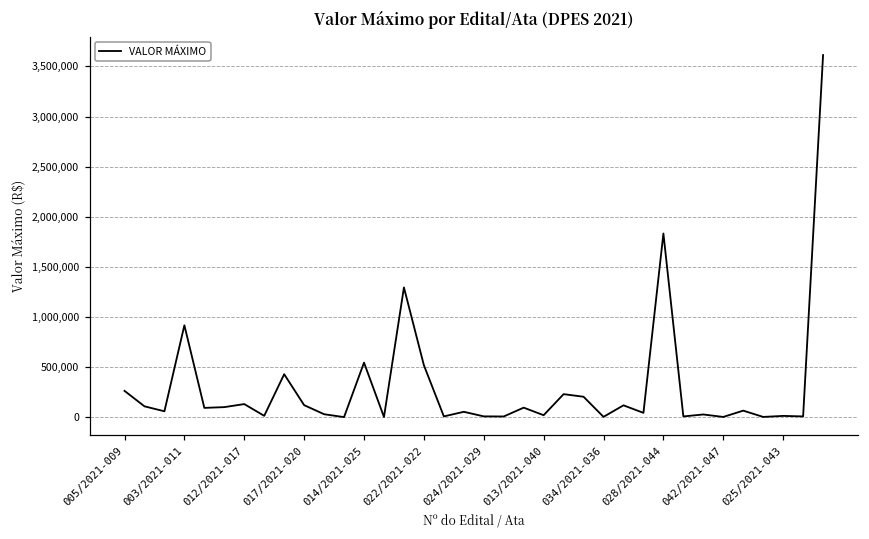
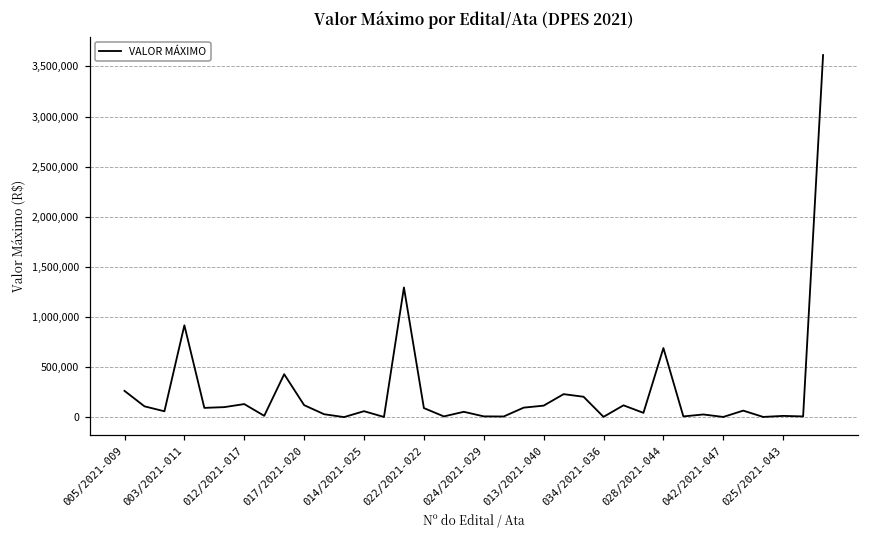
  {
    "005/2021-009": "300,000",
    "003/2021-011": "900,000",
    "012/2021-017": "100,000",
    "017/2021-020": "100,000",
-   "014/2021-025": "500,000",
-   "022/2021-022": "500,000",
+   "014/2021-025": "100,000",
+   "022/2021-022": "100,000",
    "024/2021-029": "0",
-   "013/2021-040": "0",
+   "013/2021-040": "100,000",
    "034/2021-036": "0",
-   "028/2021-044": "1,800,000",
+   "028/2021-044": "700,000",
    "042/2021-047": "0",
    "025/2021-043": "0"
  }
